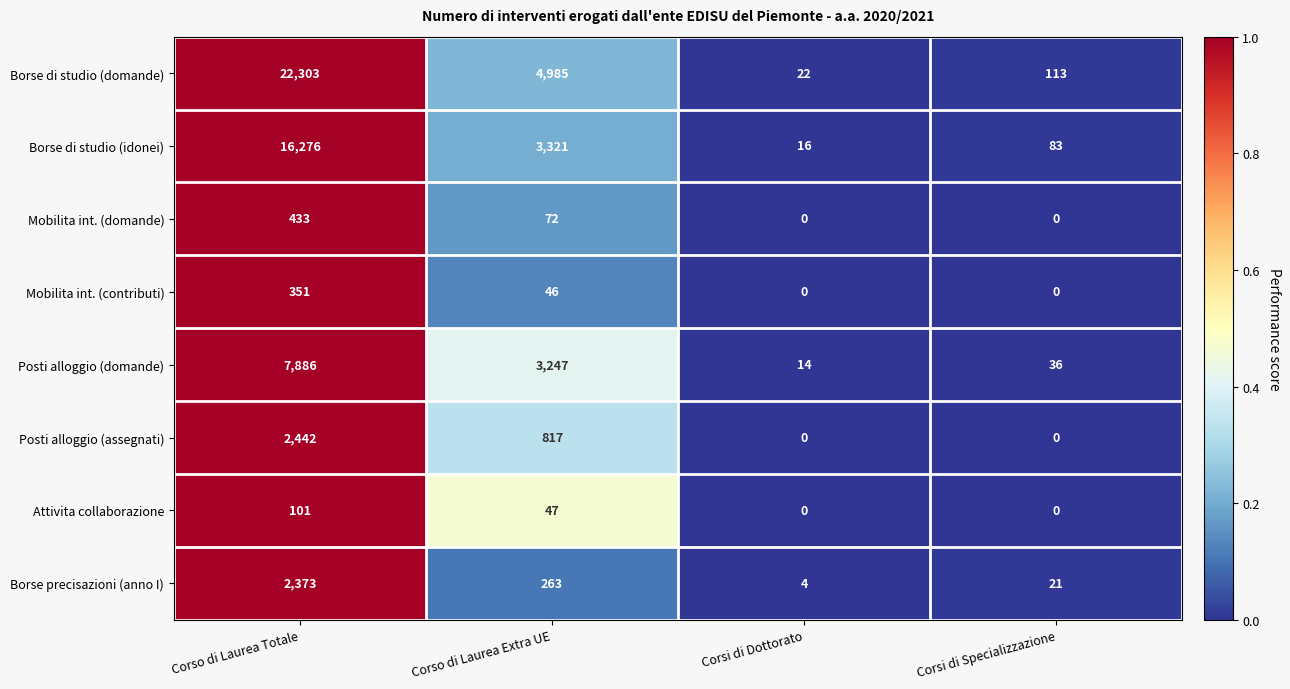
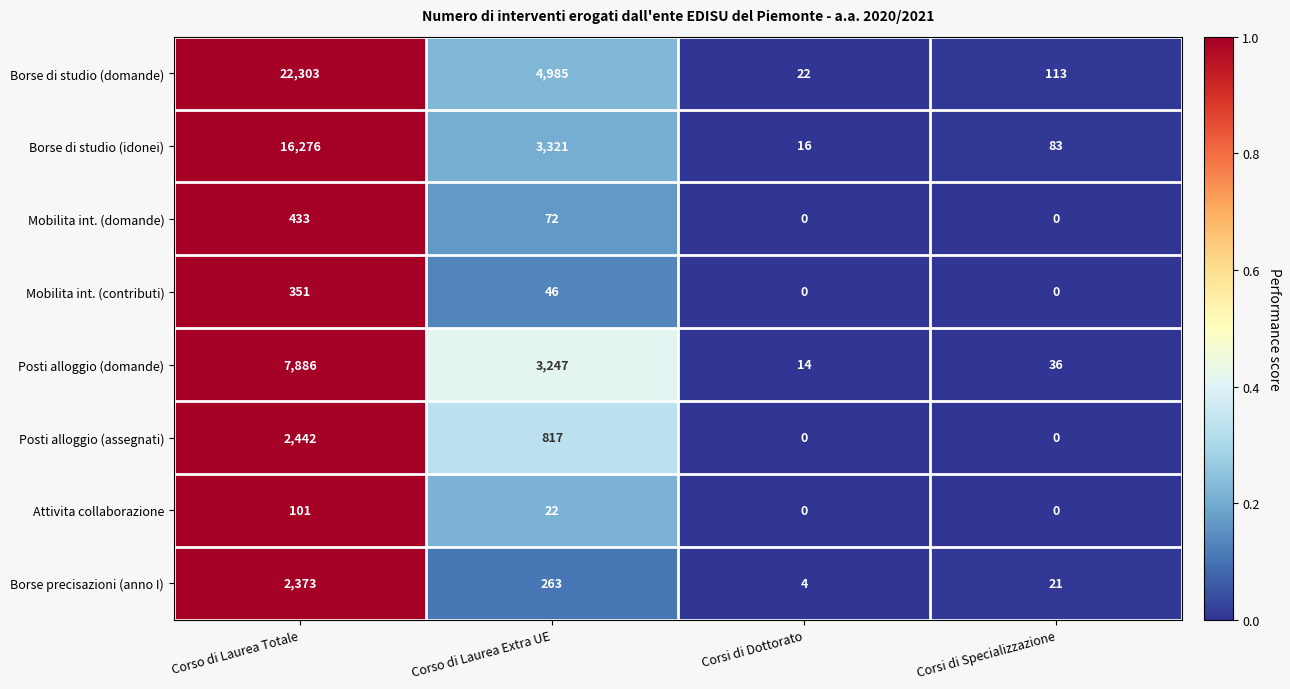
  {
    "Borse di studio (domande)": {
      "Corso di Laurea Totale": "22,303",
      "Corso di Laurea Extra UE": "4,985",
      "Corsi di Dottorato": "22",
      "Corsi di Specializzazione": "113"
    },
    "Borse di studio (idonei)": {
      "Corso di Laurea Totale": "16,276",
      "Corso di Laurea Extra UE": "3,321",
      "Corsi di Dottorato": "16",
      "Corsi di Specializzazione": "83"
    },
    "Mobilita int. (domande)": {
      "Corso di Laurea Totale": "433",
      "Corso di Laurea Extra UE": "72",
      "Corsi di Dottorato": "0",
      "Corsi di Specializzazione": "0"
    },
    "Mobilita int. (contributi)": {
      "Corso di Laurea Totale": "351",
      "Corso di Laurea Extra UE": "46",
      "Corsi di Dottorato": "0",
      "Corsi di Specializzazione": "0"
    },
    "Posti alloggio (domande)": {
      "Corso di Laurea Totale": "7,886",
      "Corso di Laurea Extra UE": "3,247",
      "Corsi di Dottorato": "14",
      "Corsi di Specializzazione": "36"
    },
    "Posti alloggio (assegnati)": {
      "Corso di Laurea Totale": "2,442",
      "Corso di Laurea Extra UE": "817",
      "Corsi di Dottorato": "0",
      "Corsi di Specializzazione": "0"
    },
    "Attivita collaborazione": {
      "Corso di Laurea Totale": "101",
-     "Corso di Laurea Extra UE": "47",
+     "Corso di Laurea Extra UE": "22",
      "Corsi di Dottorato": "0",
      "Corsi di Specializzazione": "0"
    },
    "Borse precisazioni (anno I)": {
      "Corso di Laurea Totale": "2,373",
      "Corso di Laurea Extra UE": "263",
      "Corsi di Dottorato": "4",
      "Corsi di Specializzazione": "21"
    }
  }
